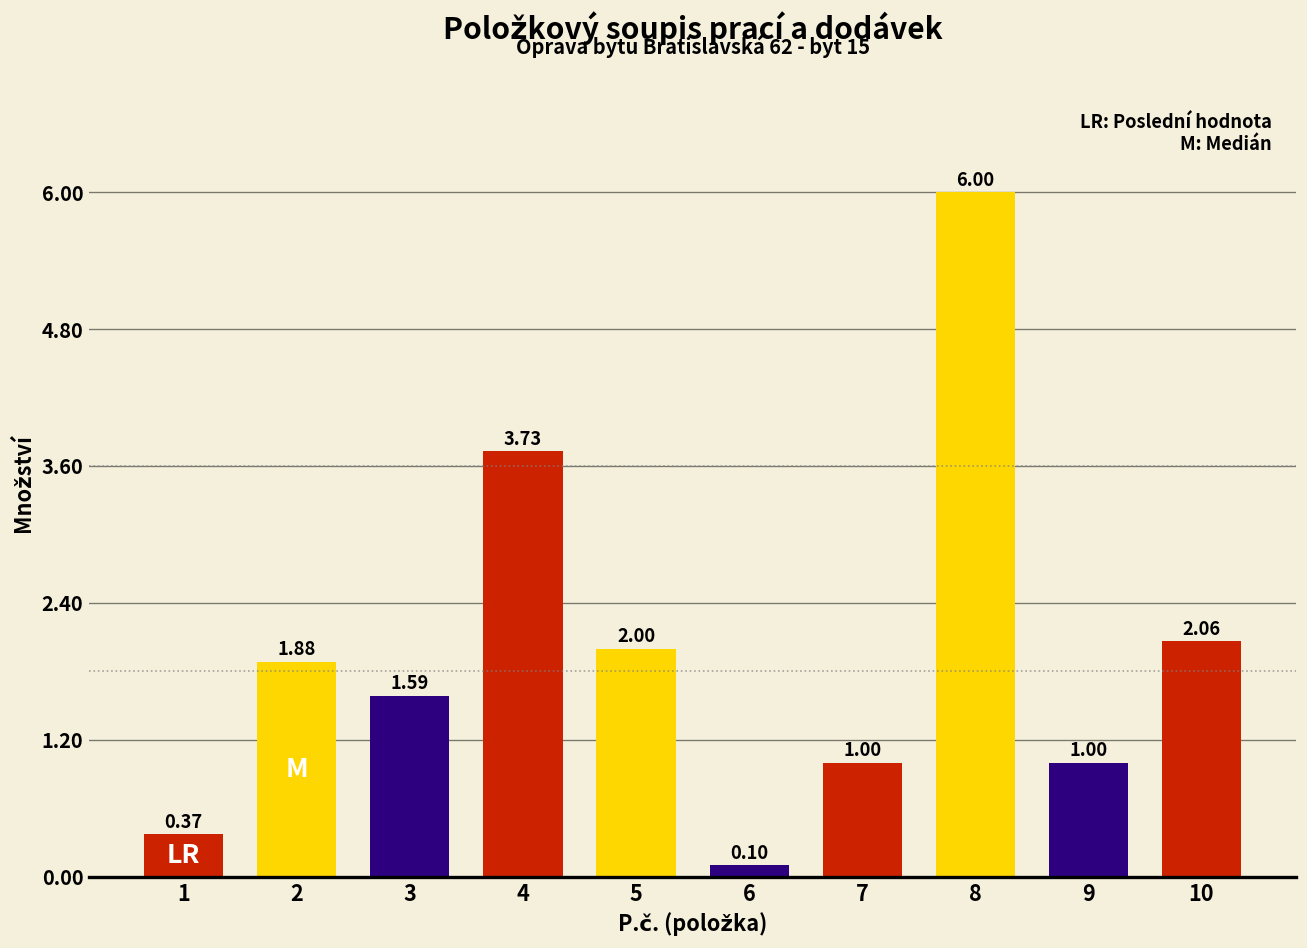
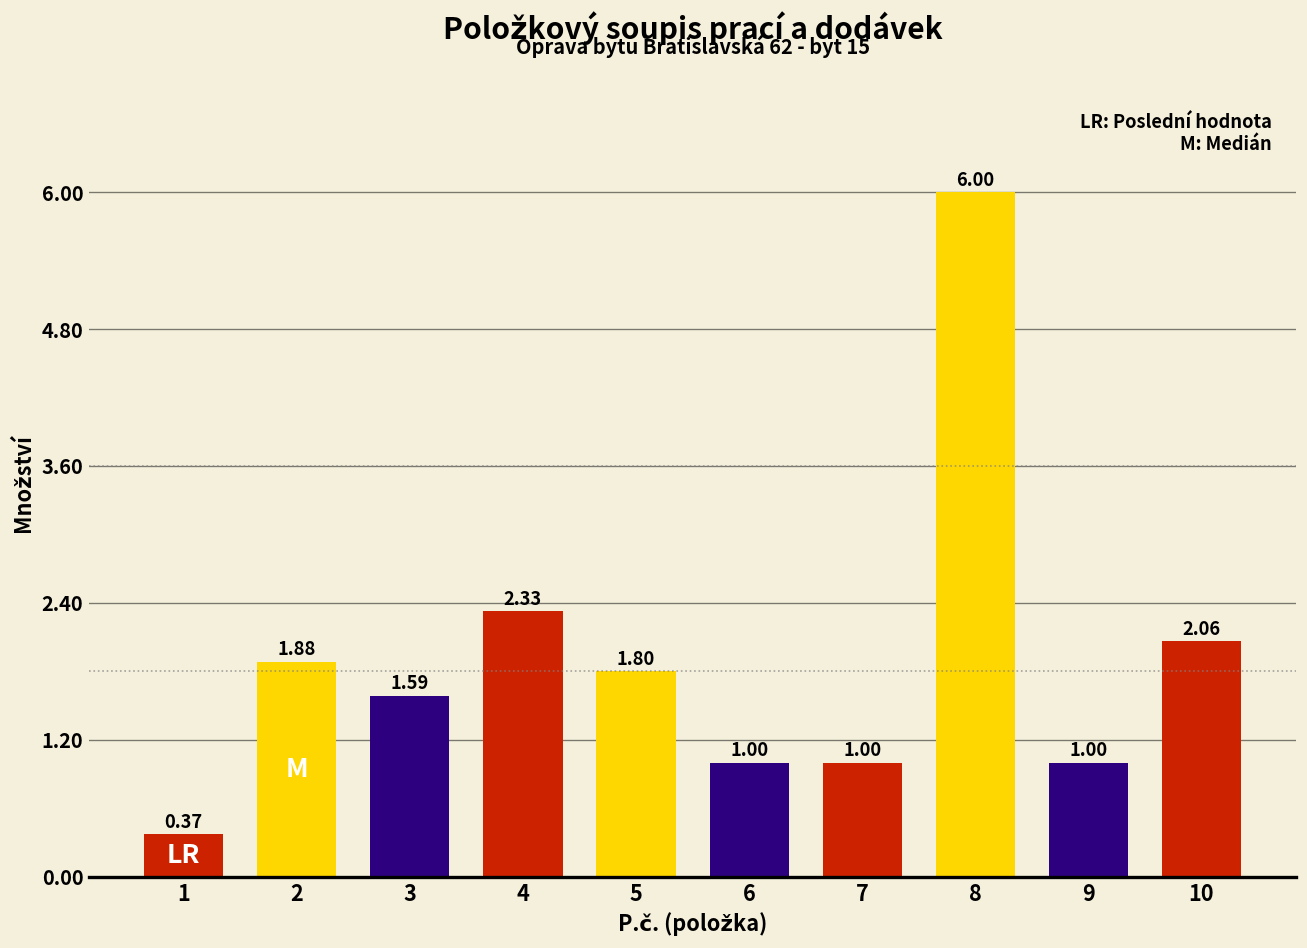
  {
    "1": 0.37,
    "2": 1.88,
    "3": 1.59,
-   "4": 3.73,
-   "5": 2.00,
-   "6": 0.10,
+   "4": 2.33,
+   "5": 1.80,
+   "6": 1.00,
    "7": 1.00,
    "8": 6.00,
    "9": 1.00,
    "10": 2.06
  }
